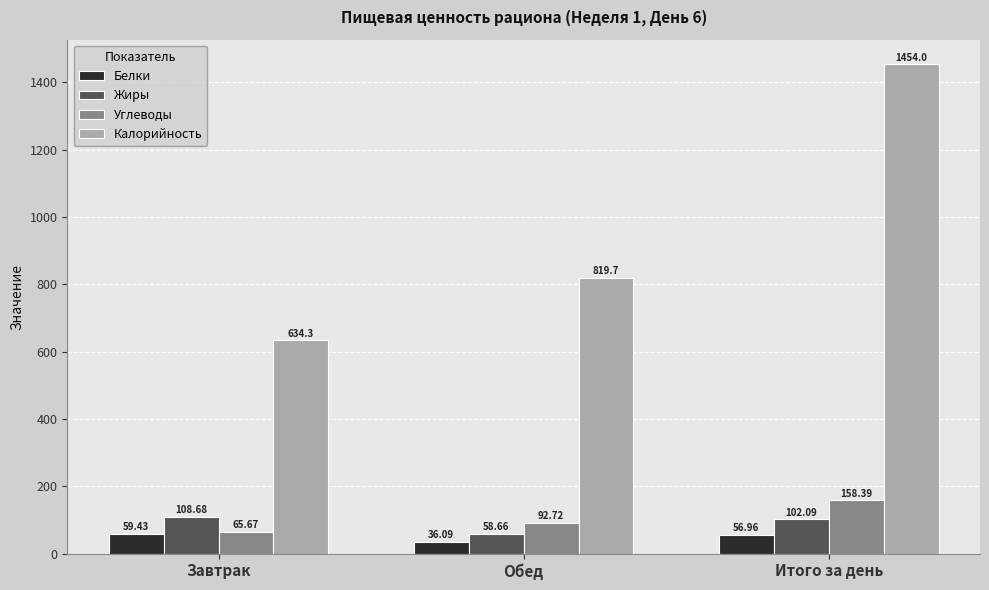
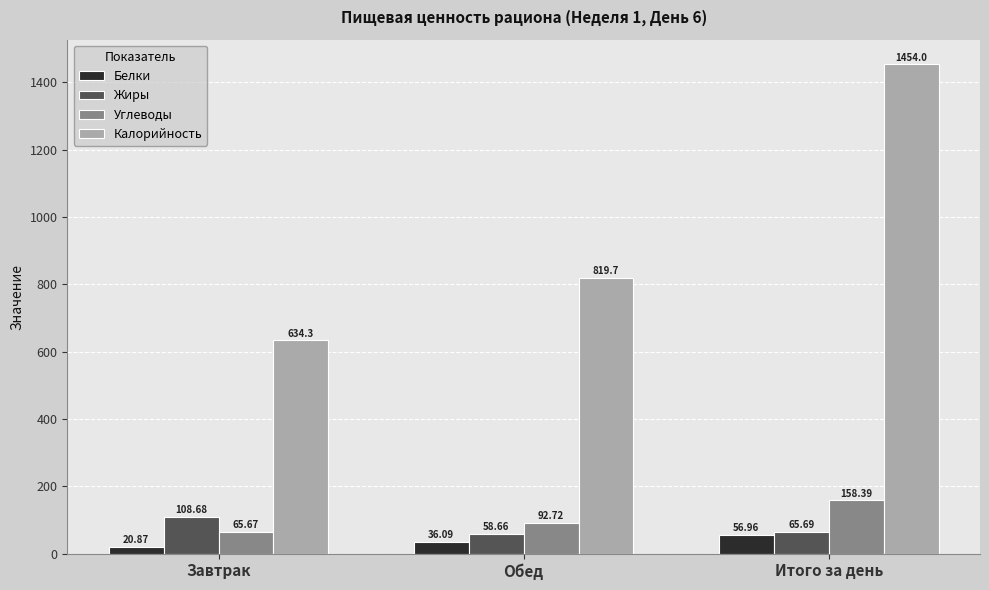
  {
    "Белки": {
-     "Завтрак": 59.43,
+     "Завтрак": 20.87,
      "Обед": 36.09,
      "Итого за день": 56.96
    },
    "Жиры": {
      "Завтрак": 108.68,
      "Обед": 58.66,
-     "Итого за день": 102.09
+     "Итого за день": 65.69
    }
  }
